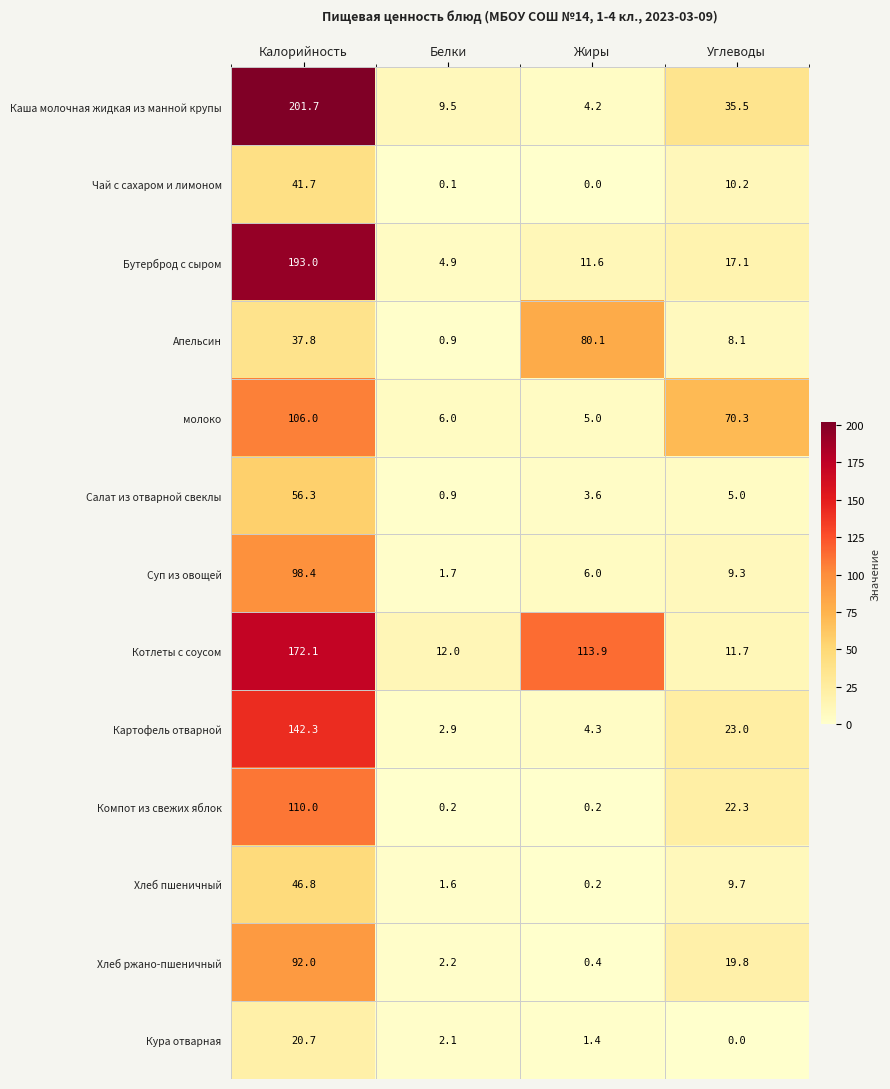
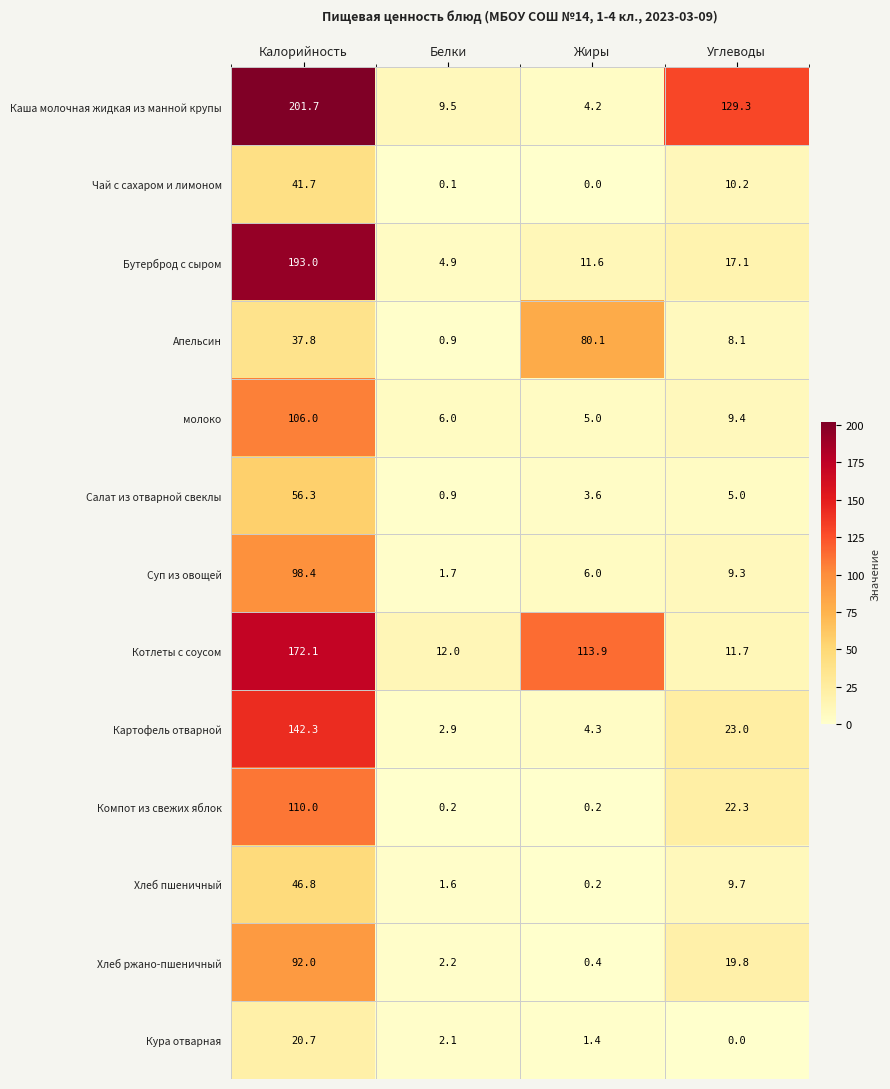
  {
    "Каша молочная жидкая из манной крупы": {
      "Калорийность": 201.7,
      "Белки": 9.5,
      "Жиры": 4.2,
-     "Углеводы": 35.5
+     "Углеводы": 129.3
    },
    "Чай с сахаром и лимоном": {
      "Калорийность": 41.7,
      "Белки": 0.1,
      "Жиры": 0.0,
      "Углеводы": 10.2
    },
    "Бутерброд с сыром": {
      "Калорийность": 193.0,
      "Белки": 4.9,
      "Жиры": 11.6,
      "Углеводы": 17.1
    },
    "Апельсин": {
      "Калорийность": 37.8,
      "Белки": 0.9,
      "Жиры": 80.1,
      "Углеводы": 8.1
    },
    "молоко": {
      "Калорийность": 106.0,
      "Белки": 6.0,
      "Жиры": 5.0,
-     "Углеводы": 70.3
+     "Углеводы": 9.4
    },
    "Салат из отварной свеклы": {
      "Калорийность": 56.3,
      "Белки": 0.9,
      "Жиры": 3.6,
      "Углеводы": 5.0
    },
    "Суп из овощей": {
      "Калорийность": 98.4,
      "Белки": 1.7,
      "Жиры": 6.0,
      "Углеводы": 9.3
    },
    "Котлеты с соусом": {
      "Калорийность": 172.1,
      "Белки": 12.0,
      "Жиры": 113.9,
      "Углеводы": 11.7
    },
    "Картофель отварной": {
      "Калорийность": 142.3,
      "Белки": 2.9,
      "Жиры": 4.3,
      "Углеводы": 23.0
    },
    "Компот из свежих яблок": {
      "Калорийность": 110.0,
      "Белки": 0.2,
      "Жиры": 0.2,
      "Углеводы": 22.3
    },
    "Хлеб пшеничный": {
      "Калорийность": 46.8,
      "Белки": 1.6,
      "Жиры": 0.2,
      "Углеводы": 9.7
    },
    "Хлеб ржано-пшеничный": {
      "Калорийность": 92.0,
      "Белки": 2.2,
      "Жиры": 0.4,
      "Углеводы": 19.8
    },
    "Кура отварная": {
      "Калорийность": 20.7,
      "Белки": 2.1,
      "Жиры": 1.4,
      "Углеводы": 0.0
    }
  }
